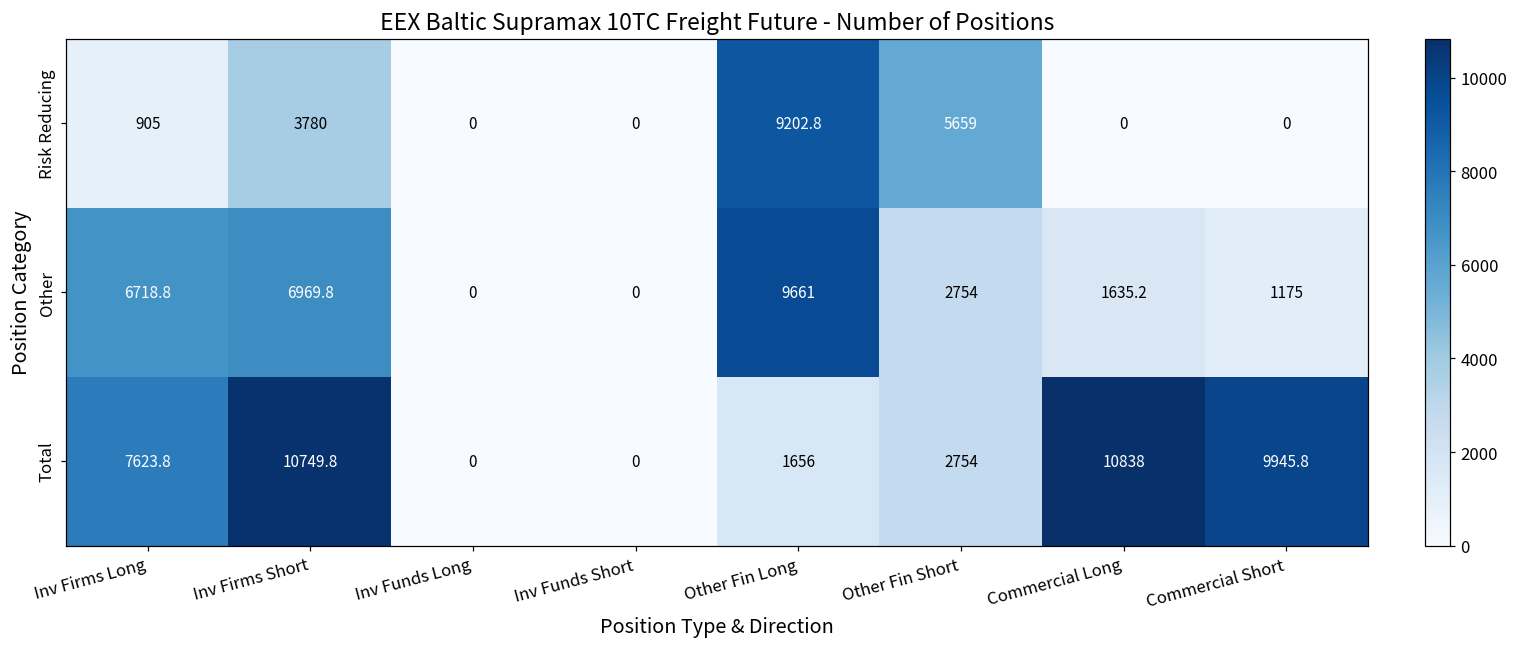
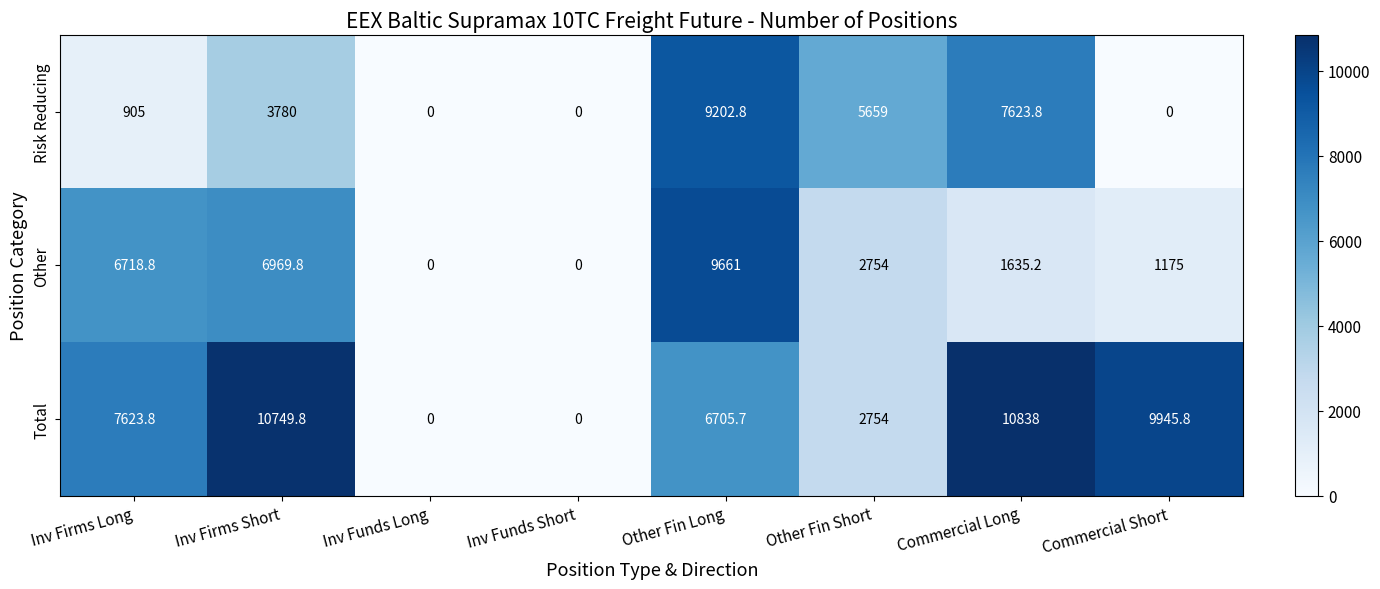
  {
    "Risk Reducing": {
      "Inv Firms Long": 905,
      "Inv Firms Short": 3780,
      "Inv Funds Long": 0,
      "Inv Funds Short": 0,
      "Other Fin Long": 9202.8,
      "Other Fin Short": 5659,
-     "Commercial Long": 0,
+     "Commercial Long": 7623.8,
      "Commercial Short": 0
    },
    "Other": {
      "Inv Firms Long": 6718.8,
      "Inv Firms Short": 6969.8,
      "Inv Funds Long": 0,
      "Inv Funds Short": 0,
      "Other Fin Long": 9661,
      "Other Fin Short": 2754,
      "Commercial Long": 1635.2,
      "Commercial Short": 1175
    },
    "Total": {
      "Inv Firms Long": 7623.8,
      "Inv Firms Short": 10749.8,
      "Inv Funds Long": 0,
      "Inv Funds Short": 0,
-     "Other Fin Long": 1656,
+     "Other Fin Long": 6705.7,
      "Other Fin Short": 2754,
      "Commercial Long": 10838,
      "Commercial Short": 9945.8
    }
  }
